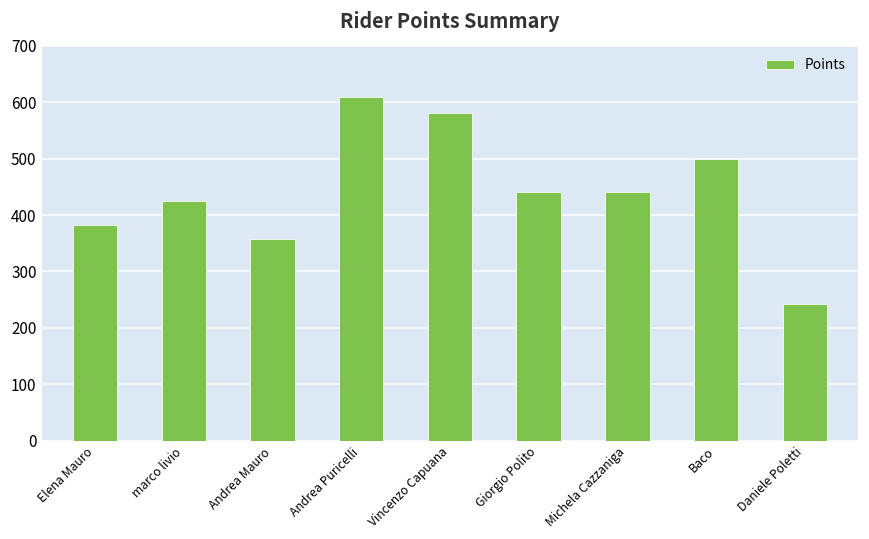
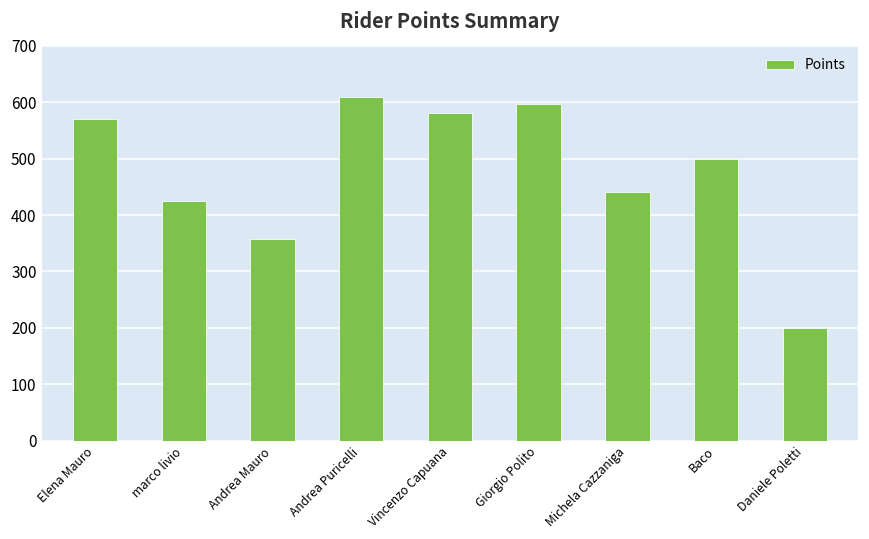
  {
-   "Elena Mauro": 380,
+   "Elena Mauro": 570,
    "marco livio": 420,
    "Andrea Mauro": 360,
    "Andrea Puricelli": 610,
    "Vincenzo Capuana": 580,
-   "Giorgio Polito": 440,
+   "Giorgio Polito": 600,
    "Michela Cazzaniga": 440,
    "Baco": 500,
-   "Daniele Poletti": 240
+   "Daniele Poletti": 200
  }
